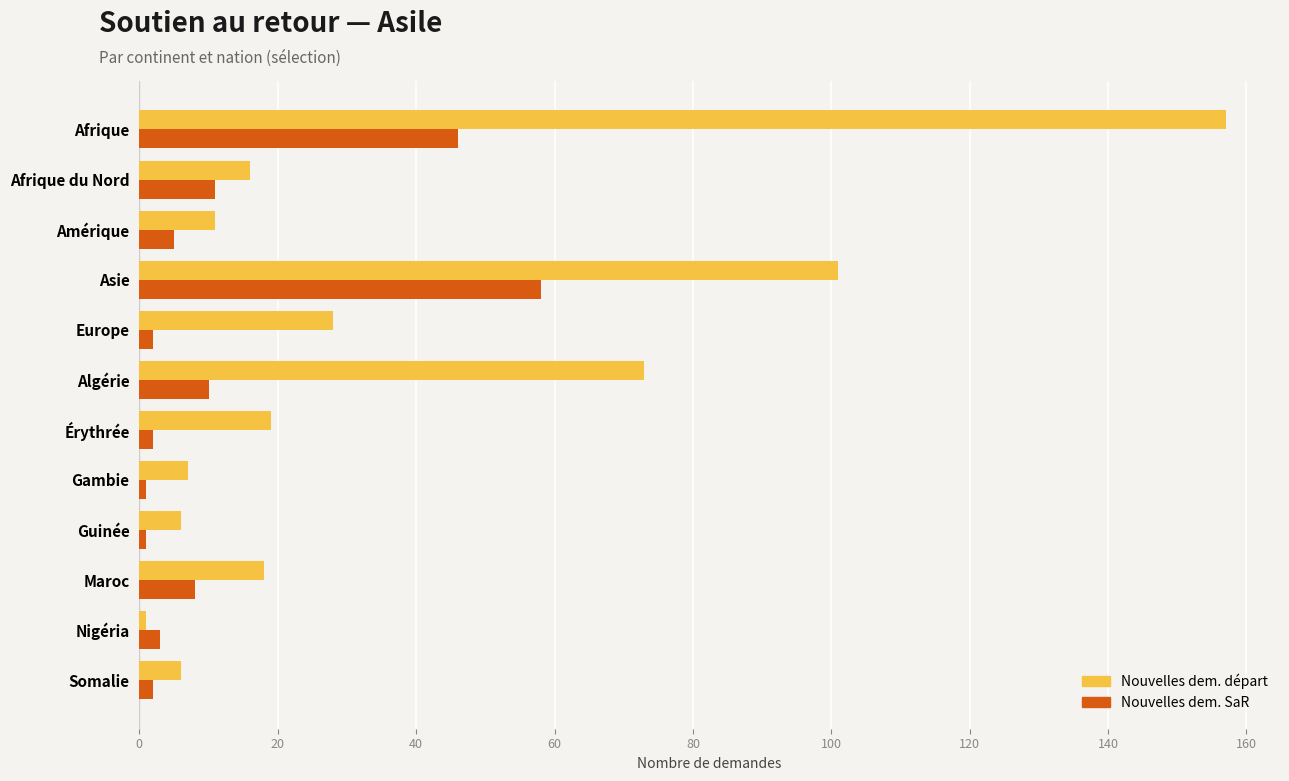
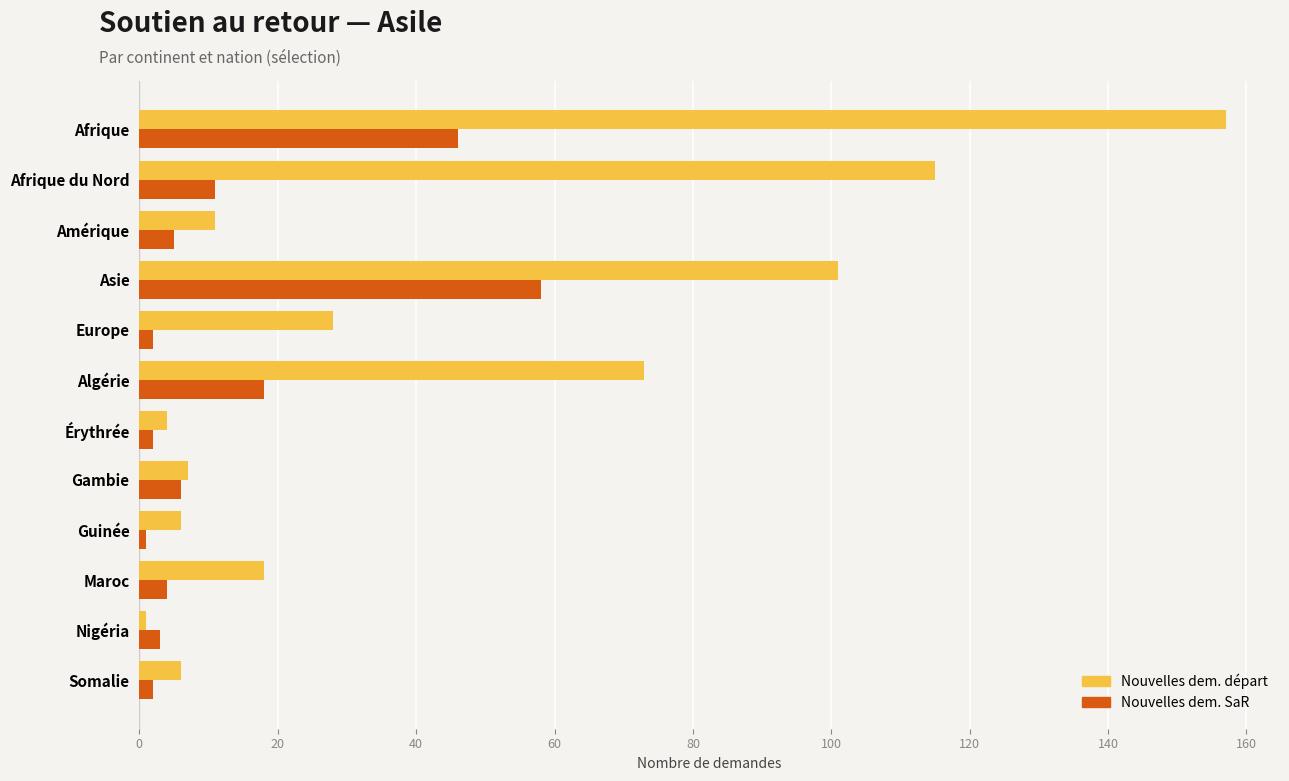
  {
    "Nouvelles dem. départ": {
      "Afrique": 157,
-     "Afrique du Nord": 16,
+     "Afrique du Nord": 115,
      "Amérique": 11,
      "Asie": 101,
      "Europe": 28,
      "Algérie": 73,
-     "Érythrée": 19,
+     "Érythrée": 4,
      "Gambie": 7,
      "Guinée": 6,
      "Maroc": 18,
      "Nigéria": 1,
      "Somalie": 6
    },
    "Nouvelles dem. SaR": {
      "Afrique": 46,
      "Afrique du Nord": 11,
      "Amérique": 5,
      "Asie": 58,
      "Europe": 2,
-     "Algérie": 10,
+     "Algérie": 18,
      "Érythrée": 2,
-     "Gambie": 1,
+     "Gambie": 6,
      "Guinée": 1,
-     "Maroc": 8,
+     "Maroc": 4,
      "Nigéria": 3,
      "Somalie": 2
    }
  }
